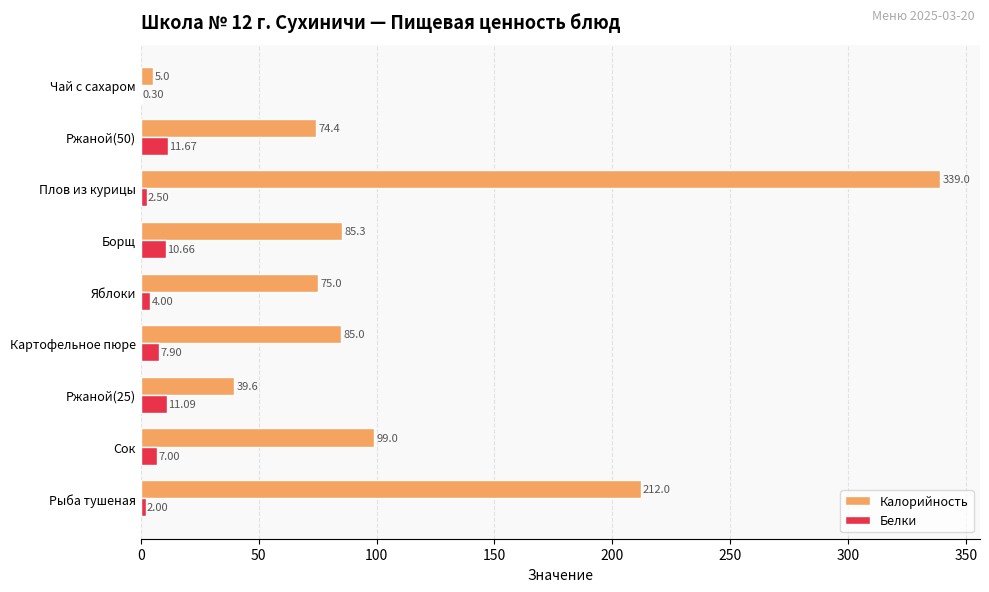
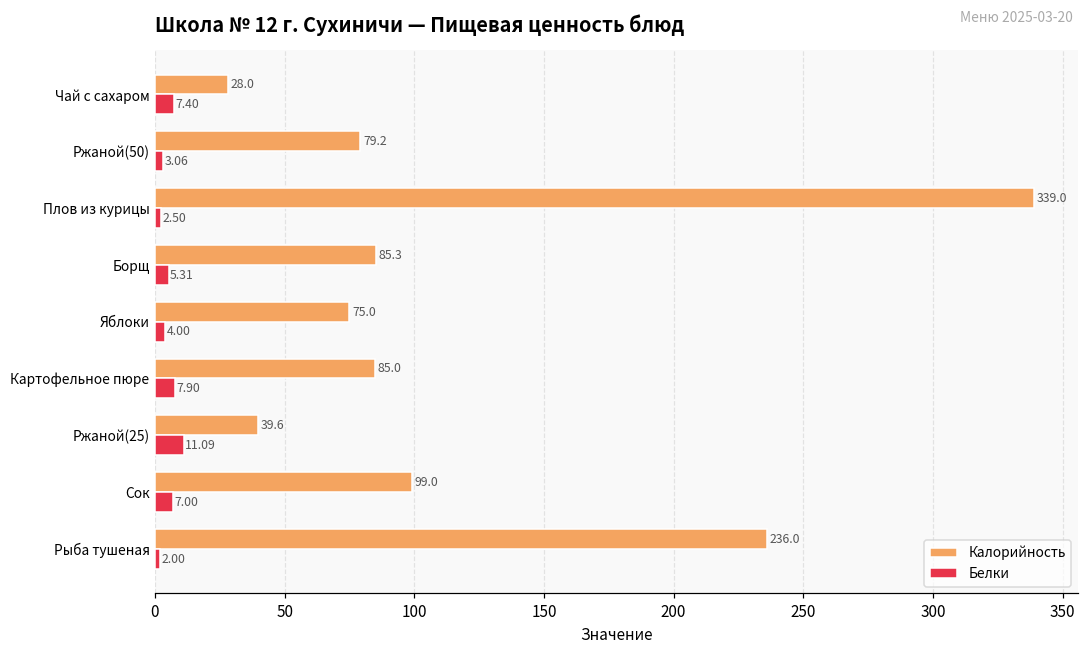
  {
    "Калорийность": {
-     "Чай с сахаром": 5.0,
-     "Ржаной(50)": 74.4,
+     "Чай с сахаром": 28.0,
+     "Ржаной(50)": 79.2,
      "Плов из курицы": 339.0,
      "Борщ": 85.3,
      "Яблоки": 75.0,
      "Картофельное пюре": 85.0,
      "Ржаной(25)": 39.6,
      "Сок": 99.0,
-     "Рыба тушеная": 212.0
+     "Рыба тушеная": 236.0
    },
    "Белки": {
-     "Чай с сахаром": 0.30,
-     "Ржаной(50)": 11.67,
+     "Чай с сахаром": 7.40,
+     "Ржаной(50)": 3.06,
      "Плов из курицы": 2.50,
-     "Борщ": 10.66,
+     "Борщ": 5.31,
      "Яблоки": 4.00,
      "Картофельное пюре": 7.90,
      "Ржаной(25)": 11.09,
      "Сок": 7.00,
      "Рыба тушеная": 2.00
    }
  }
